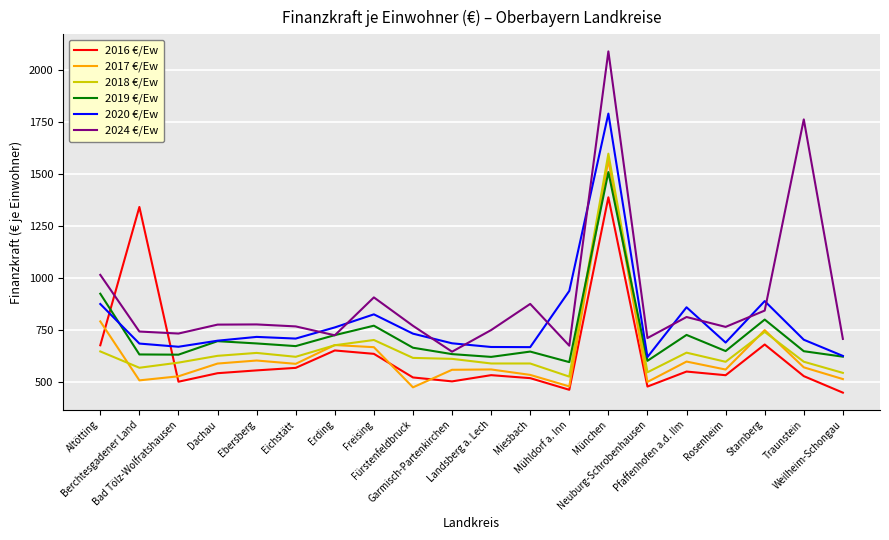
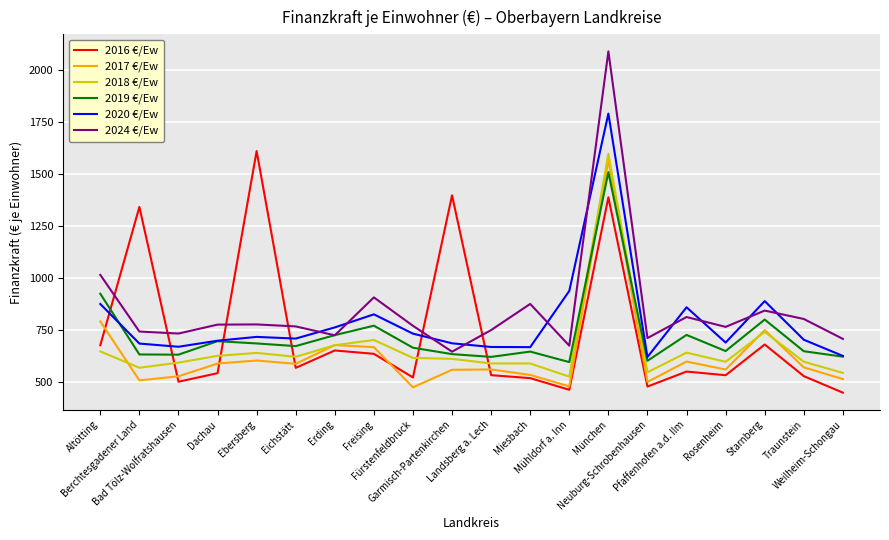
  {
    "2016 €/Ew": {
      "Altötting": 680,
      "Berchtesgadener Land": 1340,
      "Bad Tölz-Wolfratshausen": 500,
      "Dachau": 540,
-     "Ebersberg": 560,
+     "Ebersberg": 1610,
      "Eichstätt": 570,
      "Erding": 650,
      "Freising": 640,
      "Fürstenfeldbruck": 520,
-     "Garmisch-Partenkirchen": 500,
+     "Garmisch-Partenkirchen": 1400,
      "Landsberg a. Lech": 530,
      "Miesbach": 520,
      "Mühldorf a. Inn": 460,
      "München": 1390,
      "Neuburg-Schrobenhausen": 480,
      "Pfaffenhofen a.d. Ilm": 550,
      "Rosenheim": 530,
      "Starnberg": 680,
      "Traunstein": 530,
      "Weilheim-Schongau": 450
    },
    "2017 €/Ew": {
      "Altötting": 790,
      "Berchtesgadener Land": 510,
      "Bad Tölz-Wolfratshausen": 530,
      "Dachau": 590,
      "Ebersberg": 600,
      "Eichstätt": 590,
      "Freising": 670,
      "Fürstenfeldbruck": 470,
      "Garmisch-Partenkirchen": 560,
      "Landsberg a. Lech": 560,
      "Miesbach": 530,
      "Mühldorf a. Inn": 480,
      "München": 1570,
      "Neuburg-Schrobenhausen": 500,
      "Pfaffenhofen a.d. Ilm": 600,
      "Rosenheim": 560,
      "Traunstein": 570,
      "Weilheim-Schongau": 510
    },
    "2018 €/Ew": {
      "Altötting": 650,
      "Berchtesgadener Land": 570,
      "Bad Tölz-Wolfratshausen": 590,
      "Dachau": 630,
      "Ebersberg": 640,
      "Eichstätt": 620,
      "Freising": 700,
      "Fürstenfeldbruck": 620,
      "Garmisch-Partenkirchen": 610,
      "Landsberg a. Lech": 590,
      "Miesbach": 590,
      "Mühldorf a. Inn": 530,
      "München": 1600,
      "Neuburg-Schrobenhausen": 550,
      "Pfaffenhofen a.d. Ilm": 640,
      "Rosenheim": 600,
      "Traunstein": 600,
      "Weilheim-Schongau": 540
    },
    "2019 €/Ew": {
      "Altötting": 920,
      "Berchtesgadener Land": 630,
      "Bad Tölz-Wolfratshausen": 630,
      "Ebersberg": 690,
      "Eichstätt": 670,
      "Freising": 770,
      "Fürstenfeldbruck": 670,
      "Landsberg a. Lech": 620,
      "Miesbach": 650,
      "Mühldorf a. Inn": 600,
      "München": 1510,
      "Neuburg-Schrobenhausen": 600,
      "Pfaffenhofen a.d. Ilm": 730,
      "Rosenheim": 650,
      "Starnberg": 800,
      "Traunstein": 650
    },
    "2020 €/Ew": {
      "Altötting": 880,
      "Berchtesgadener Land": 690,
      "Bad Tölz-Wolfratshausen": 670,
      "Ebersberg": 720,
      "Eichstätt": 710,
      "Erding": 760,
      "Freising": 830,
      "Fürstenfeldbruck": 730,
      "Garmisch-Partenkirchen": 690,
      "Landsberg a. Lech": 670,
      "Miesbach": 670,
      "Mühldorf a. Inn": 940,
      "München": 1790,
      "Neuburg-Schrobenhausen": 620,
      "Pfaffenhofen a.d. Ilm": 860,
      "Rosenheim": 690,
      "Starnberg": 890,
      "Traunstein": 700
    },
    "2024 €/Ew": {
      "Altötting": 1020,
      "Berchtesgadener Land": 740,
      "Bad Tölz-Wolfratshausen": 730,
      "Dachau": 780,
      "Ebersberg": 780,
      "Eichstätt": 770,
      "Freising": 910,
      "Fürstenfeldbruck": 770,
      "Landsberg a. Lech": 750,
      "Miesbach": 880,
      "Mühldorf a. Inn": 670,
      "München": 2090,
      "Neuburg-Schrobenhausen": 710,
      "Pfaffenhofen a.d. Ilm": 810,
      "Rosenheim": 770,
      "Starnberg": 840,
-     "Traunstein": 1760,
+     "Traunstein": 800,
      "Weilheim-Schongau": 710
    }
  }
